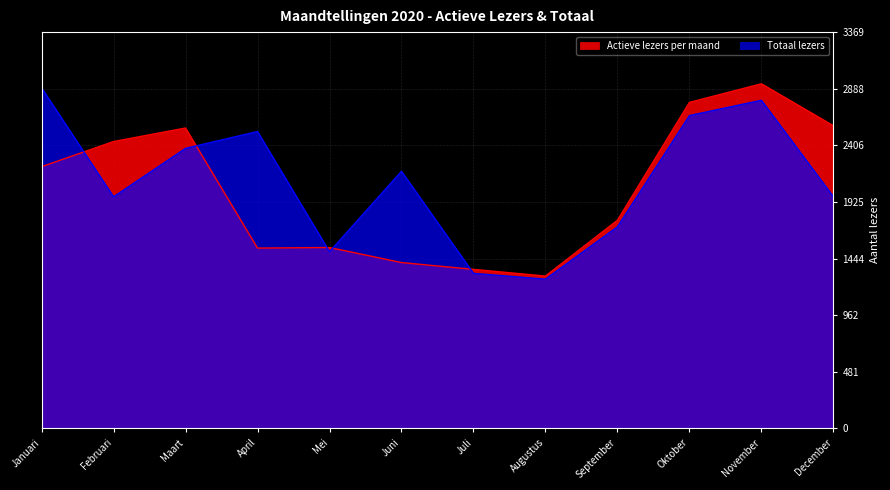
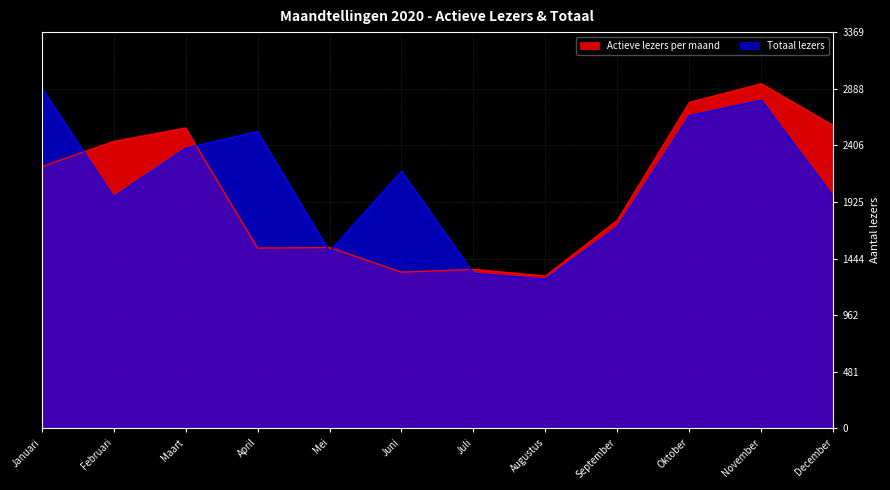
  {
    "Actieve lezers per maand": {
      "Januari": 2230,
      "Februari": 2440,
      "Maart": 2550,
      "April": 1530,
      "Mei": 1540,
-     "Juni": 1410,
+     "Juni": 1330,
      "Juli": 1350,
      "Augustus": 1300,
      "September": 1770,
      "Oktober": 2770,
      "November": 2930,
      "December": 2570
    },
    "Totaal lezers": {
      "Januari": 2900,
      "Februari": 1970,
      "Maart": 2380,
      "April": 2520,
      "Mei": 1500,
      "Juni": 2190,
      "Juli": 1320,
      "Augustus": 1270,
      "September": 1710,
      "Oktober": 2660,
      "November": 2790,
      "December": 1970
    }
  }
